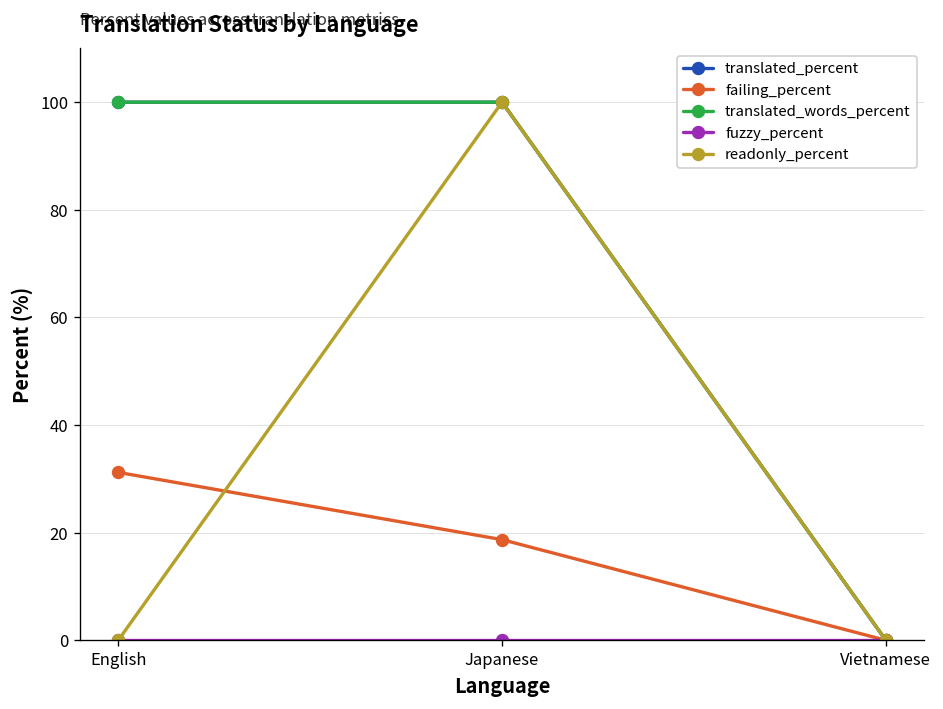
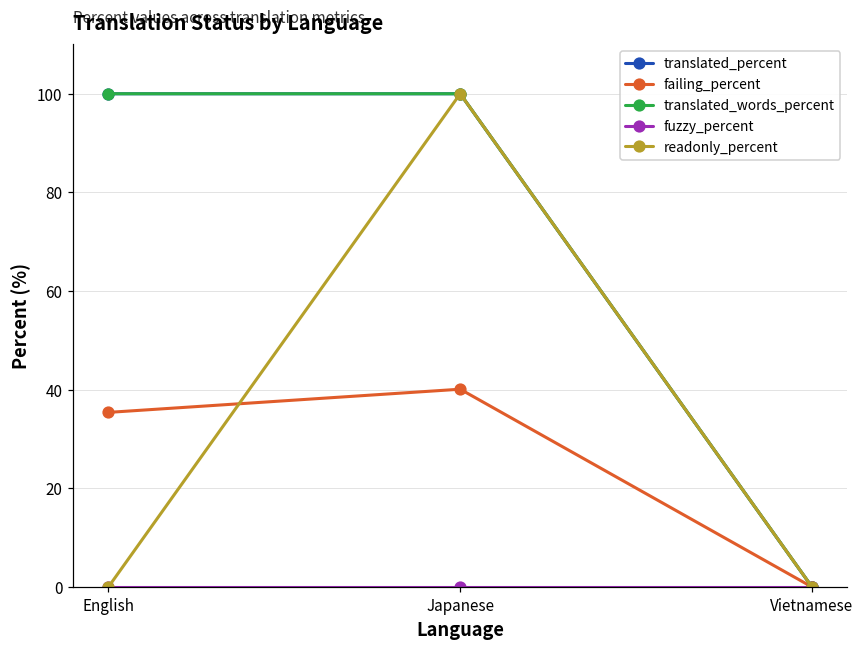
  {
    "translated_words_percent": {
      "English": 100
    },
    "failing_percent": {
-     "English": 31,
-     "Japanese": 19
+     "English": 35,
+     "Japanese": 40
    },
    "fuzzy_percent": {
      "Japanese": 0
    }
  }
